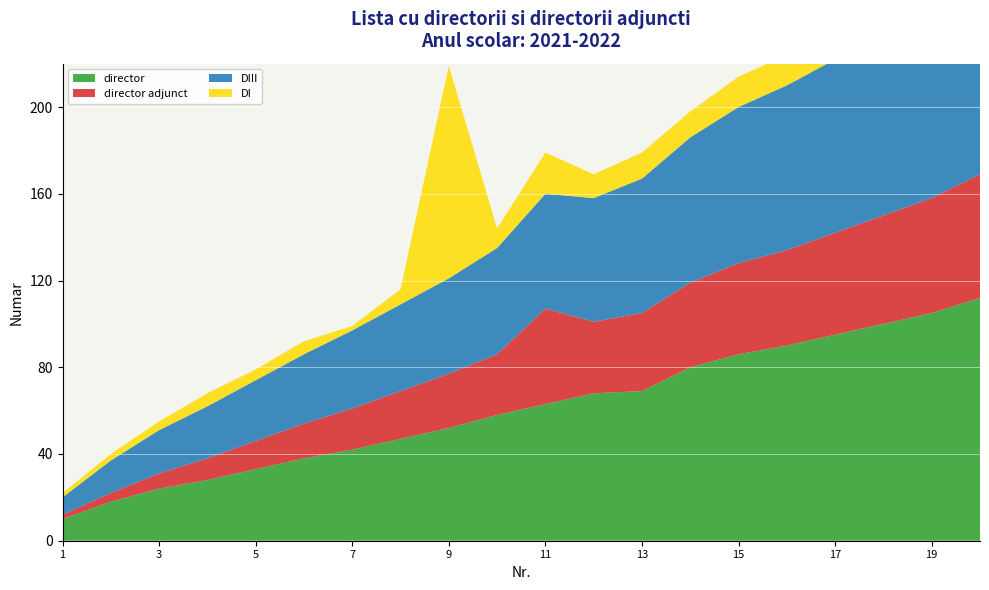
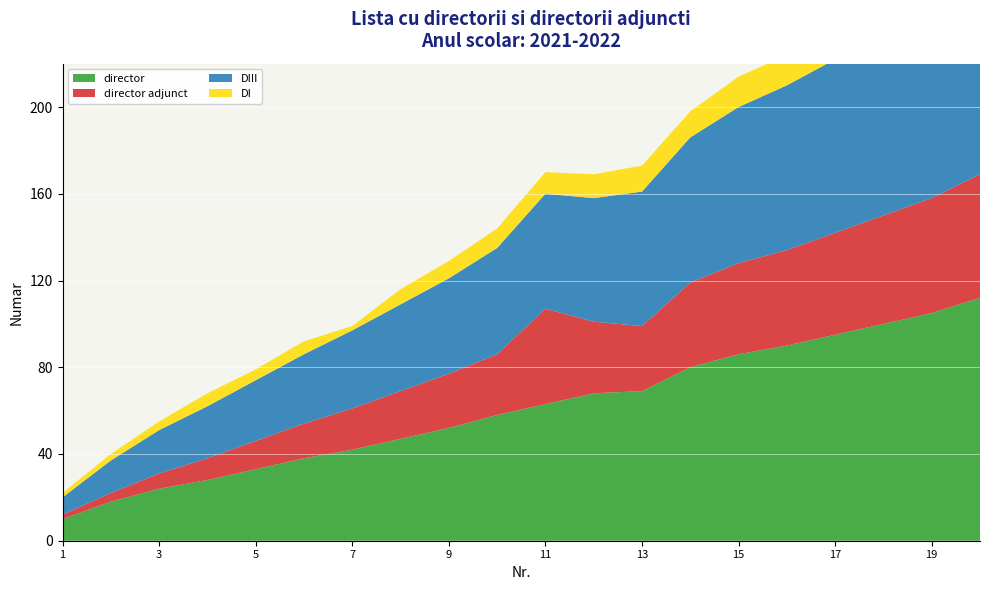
  {
    "director": {
      "1": 10,
      "3": 24,
      "5": 33,
      "7": 42,
      "9": 52,
      "11": 63,
      "13": 69,
      "15": 86,
      "17": 95,
      "19": 105
    },
    "director adjunct": {
      "1": 2,
      "3": 7,
      "5": 13,
      "7": 19,
      "9": 25,
      "11": 44,
-     "13": 36,
+     "13": 30,
      "15": 42,
      "17": 47,
      "19": 53
    },
    "DIII": {
      "1": 8,
      "3": 20,
      "5": 28,
      "7": 36,
      "9": 44,
      "11": 53,
      "13": 62,
      "15": 72
    },
    "DI": {
      "1": 2,
      "3": 4,
      "5": 5,
      "7": 2,
-     "9": 98,
-     "11": 19,
+     "9": 8,
+     "11": 10,
      "13": 12,
      "15": 14
    }
  }
